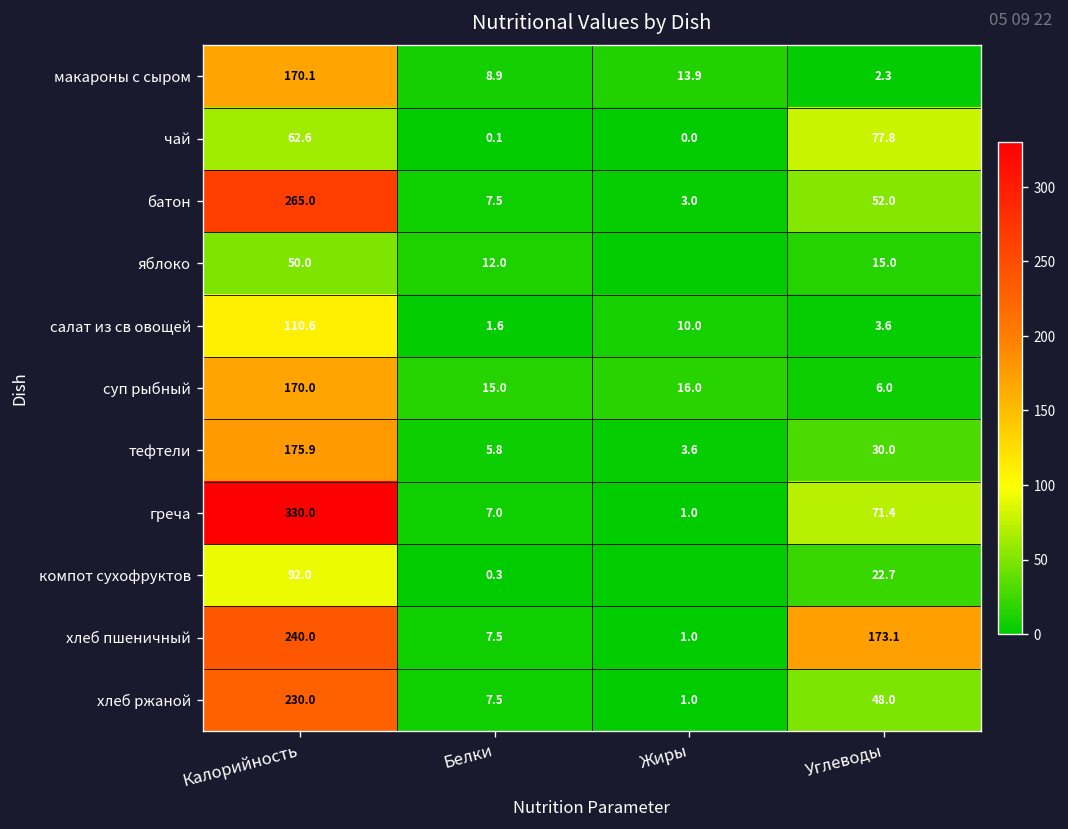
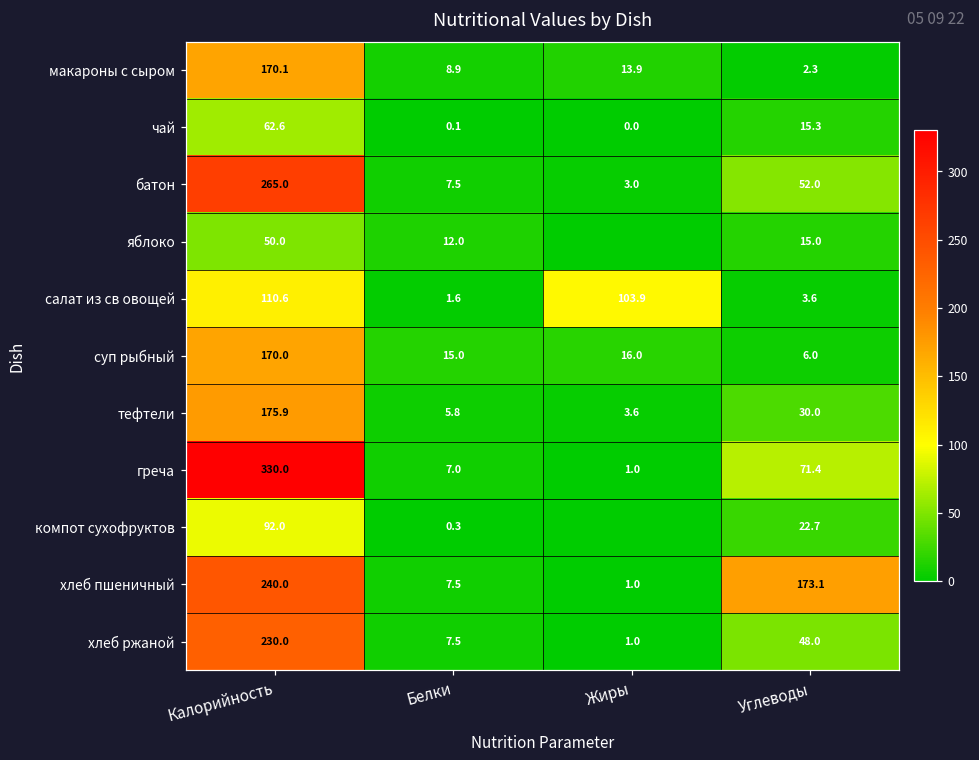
  {
    "макароны с сыром": {
      "Калорийность": 170.1,
      "Белки": 8.9,
      "Жиры": 13.9,
      "Углеводы": 2.3
    },
    "чай": {
      "Калорийность": 62.6,
      "Белки": 0.1,
      "Жиры": 0.0,
-     "Углеводы": 77.8
+     "Углеводы": 15.3
    },
    "батон": {
      "Калорийность": 265.0,
      "Белки": 7.5,
      "Жиры": 3.0,
      "Углеводы": 52.0
    },
    "яблоко": {
      "Калорийность": 50.0,
      "Белки": 12.0,
      "Углеводы": 15.0
    },
    "салат из св овощей": {
      "Калорийность": 110.6,
      "Белки": 1.6,
-     "Жиры": 10.0,
+     "Жиры": 103.9,
      "Углеводы": 3.6
    },
    "суп рыбный": {
      "Калорийность": 170.0,
      "Белки": 15.0,
      "Жиры": 16.0,
      "Углеводы": 6.0
    },
    "тефтели": {
      "Калорийность": 175.9,
      "Белки": 5.8,
      "Жиры": 3.6,
      "Углеводы": 30.0
    },
    "греча": {
      "Калорийность": 330.0,
      "Белки": 7.0,
      "Жиры": 1.0,
      "Углеводы": 71.4
    },
    "компот сухофруктов": {
      "Калорийность": 92.0,
      "Белки": 0.3,
      "Углеводы": 22.7
    },
    "хлеб пшеничный": {
      "Калорийность": 240.0,
      "Белки": 7.5,
      "Жиры": 1.0,
      "Углеводы": 173.1
    },
    "хлеб ржаной": {
      "Калорийность": 230.0,
      "Белки": 7.5,
      "Жиры": 1.0,
      "Углеводы": 48.0
    }
  }
